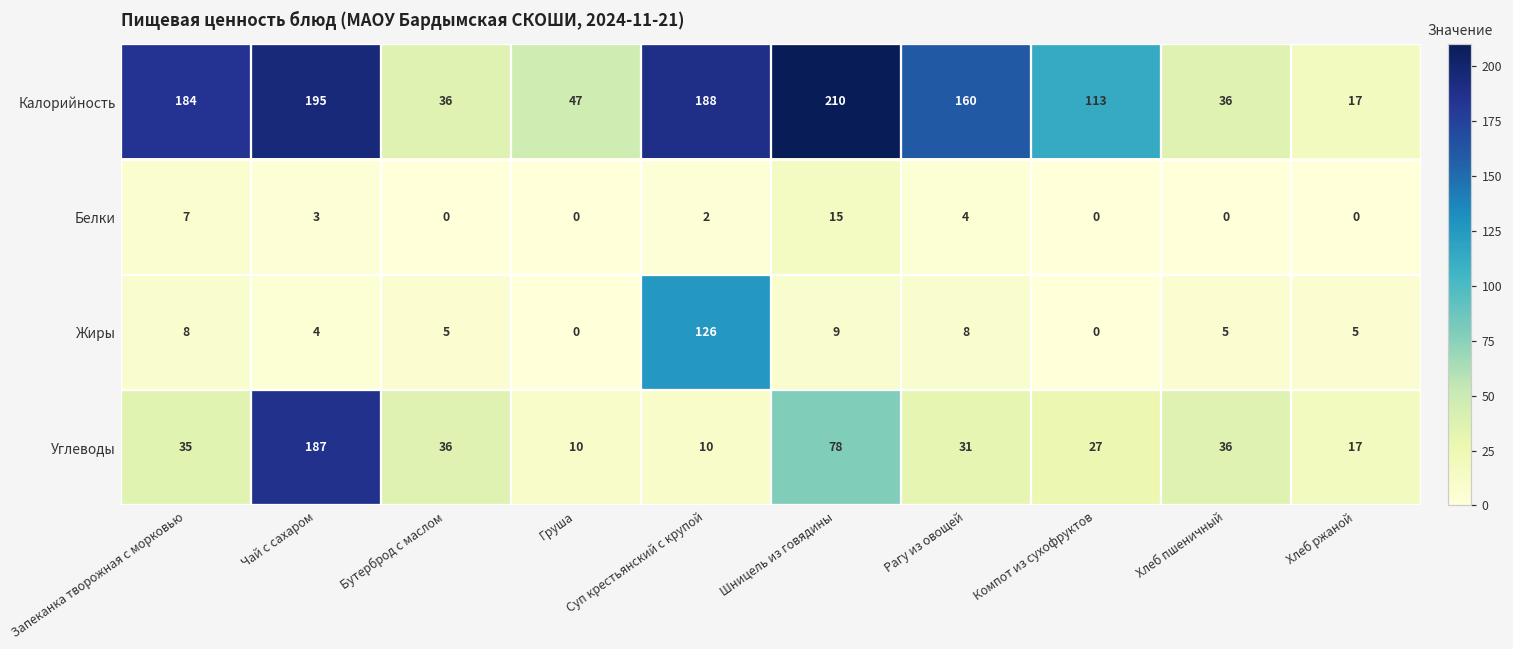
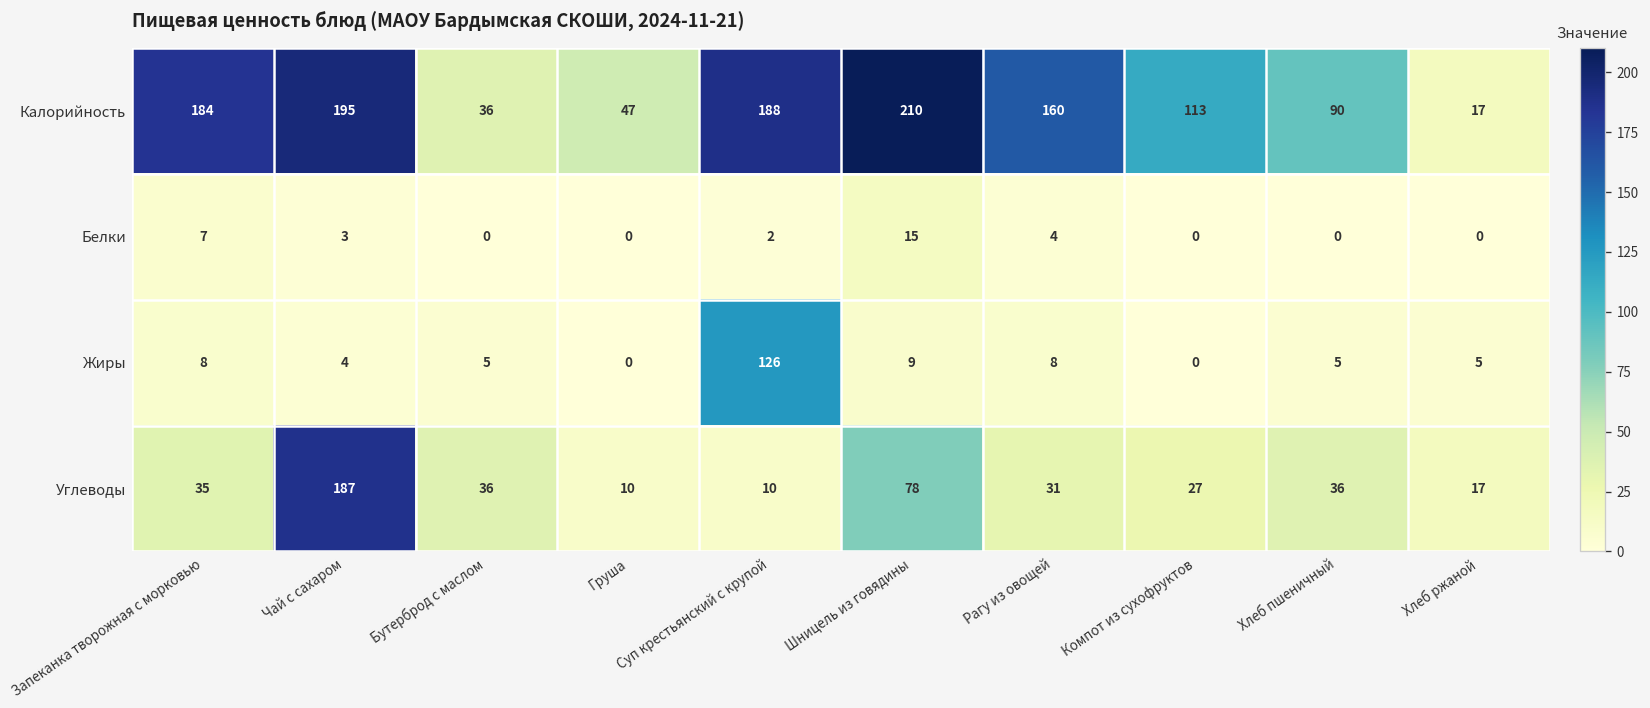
  {
    "Калорийность": {
      "Запеканка творожная с морковью": 184,
      "Чай с сахаром": 195,
      "Бутерброд с маслом": 36,
      "Груша": 47,
      "Суп крестьянский с крупой": 188,
      "Шницель из говядины": 210,
      "Рагу из овощей": 160,
      "Компот из сухофруктов": 113,
-     "Хлеб пшеничный": 36,
+     "Хлеб пшеничный": 90,
      "Хлеб ржаной": 17
    },
    "Белки": {
      "Запеканка творожная с морковью": 7,
      "Чай с сахаром": 3,
      "Бутерброд с маслом": 0,
      "Груша": 0,
      "Суп крестьянский с крупой": 2,
      "Шницель из говядины": 15,
      "Рагу из овощей": 4,
      "Компот из сухофруктов": 0,
      "Хлеб пшеничный": 0,
      "Хлеб ржаной": 0
    },
    "Жиры": {
      "Запеканка творожная с морковью": 8,
      "Чай с сахаром": 4,
      "Бутерброд с маслом": 5,
      "Груша": 0,
      "Суп крестьянский с крупой": 126,
      "Шницель из говядины": 9,
      "Рагу из овощей": 8,
      "Компот из сухофруктов": 0,
      "Хлеб пшеничный": 5,
      "Хлеб ржаной": 5
    },
    "Углеводы": {
      "Запеканка творожная с морковью": 35,
      "Чай с сахаром": 187,
      "Бутерброд с маслом": 36,
      "Груша": 10,
      "Суп крестьянский с крупой": 10,
      "Шницель из говядины": 78,
      "Рагу из овощей": 31,
      "Компот из сухофруктов": 27,
      "Хлеб пшеничный": 36,
      "Хлеб ржаной": 17
    }
  }
